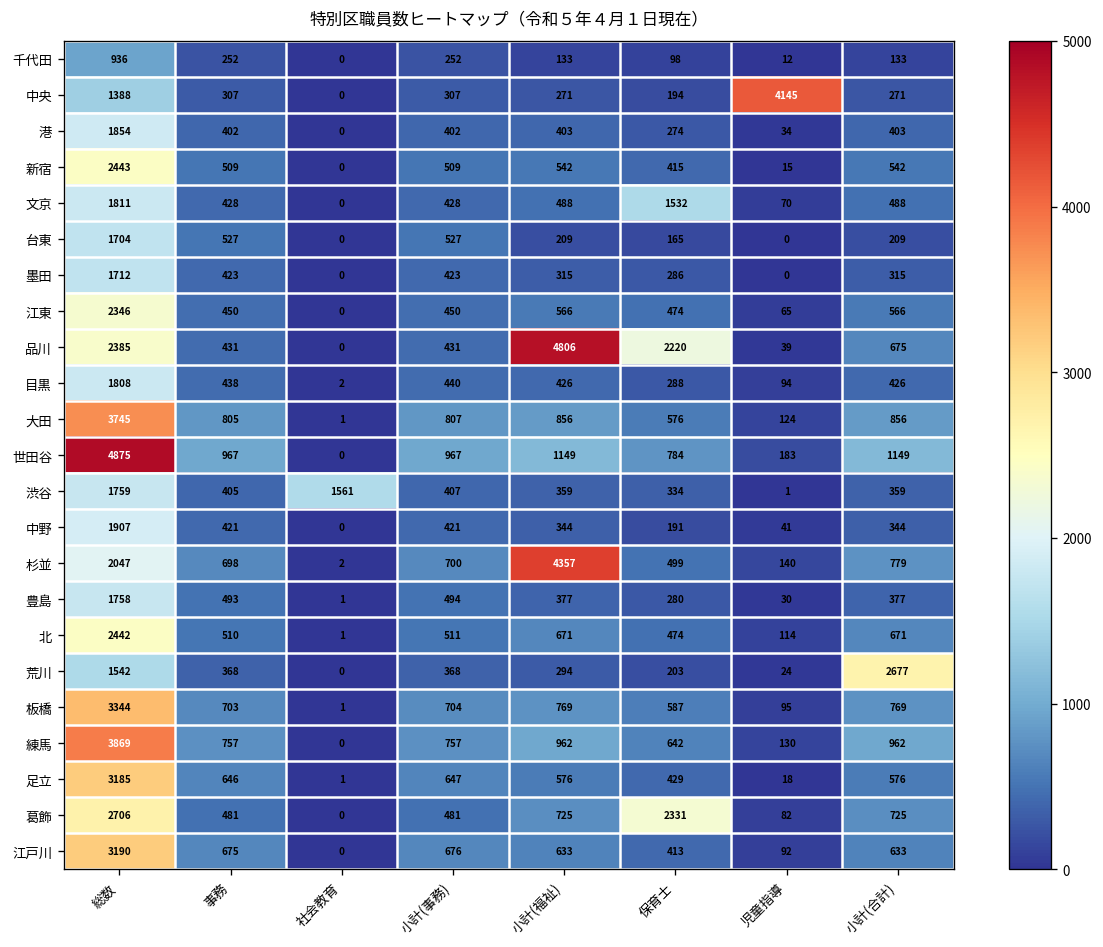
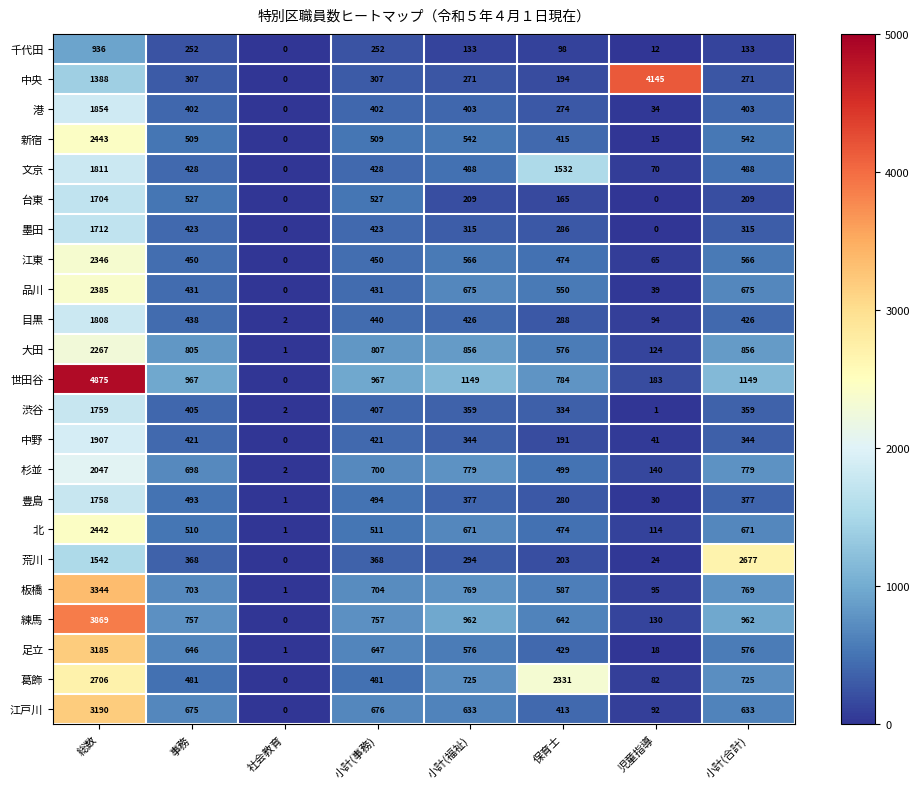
  {
    "千代田": {
      "総数": 936,
      "事務": 252,
      "社会教育": 0,
      "小計(事務)": 252,
      "小計(福祉)": 133,
      "保育士": 98,
      "児童指導": 12,
      "小計(合計)": 133
    },
    "中央": {
      "総数": 1388,
      "事務": 307,
      "社会教育": 0,
      "小計(事務)": 307,
      "小計(福祉)": 271,
      "保育士": 194,
      "児童指導": 4145,
      "小計(合計)": 271
    },
    "港": {
      "総数": 1854,
      "事務": 402,
      "社会教育": 0,
      "小計(事務)": 402,
      "小計(福祉)": 403,
      "保育士": 274,
      "児童指導": 34,
      "小計(合計)": 403
    },
    "新宿": {
      "総数": 2443,
      "事務": 509,
      "社会教育": 0,
      "小計(事務)": 509,
      "小計(福祉)": 542,
      "保育士": 415,
      "児童指導": 15,
      "小計(合計)": 542
    },
    "文京": {
      "総数": 1811,
      "事務": 428,
      "社会教育": 0,
      "小計(事務)": 428,
      "小計(福祉)": 488,
      "保育士": 1532,
      "児童指導": 70,
      "小計(合計)": 488
    },
    "台東": {
      "総数": 1704,
      "事務": 527,
      "社会教育": 0,
      "小計(事務)": 527,
      "小計(福祉)": 209,
      "保育士": 165,
      "児童指導": 0,
      "小計(合計)": 209
    },
    "墨田": {
      "総数": 1712,
      "事務": 423,
      "社会教育": 0,
      "小計(事務)": 423,
      "小計(福祉)": 315,
      "保育士": 286,
      "児童指導": 0,
      "小計(合計)": 315
    },
    "江東": {
      "総数": 2346,
      "事務": 450,
      "社会教育": 0,
      "小計(事務)": 450,
      "小計(福祉)": 566,
      "保育士": 474,
      "児童指導": 65,
      "小計(合計)": 566
    },
    "品川": {
      "総数": 2385,
      "事務": 431,
      "社会教育": 0,
      "小計(事務)": 431,
-     "小計(福祉)": 4806,
-     "保育士": 2220,
+     "小計(福祉)": 675,
+     "保育士": 550,
      "児童指導": 39,
      "小計(合計)": 675
    },
    "目黒": {
      "総数": 1808,
      "事務": 438,
      "社会教育": 2,
      "小計(事務)": 440,
      "小計(福祉)": 426,
      "保育士": 288,
      "児童指導": 94,
      "小計(合計)": 426
    },
    "大田": {
-     "総数": 3745,
+     "総数": 2267,
      "事務": 805,
      "社会教育": 1,
      "小計(事務)": 807,
      "小計(福祉)": 856,
      "保育士": 576,
      "児童指導": 124,
      "小計(合計)": 856
    },
    "世田谷": {
      "総数": 4875,
      "事務": 967,
      "社会教育": 0,
      "小計(事務)": 967,
      "小計(福祉)": 1149,
      "保育士": 784,
      "児童指導": 183,
      "小計(合計)": 1149
    },
    "渋谷": {
      "総数": 1759,
      "事務": 405,
-     "社会教育": 1561,
+     "社会教育": 2,
      "小計(事務)": 407,
      "小計(福祉)": 359,
      "保育士": 334,
      "児童指導": 1,
      "小計(合計)": 359
    },
    "中野": {
      "総数": 1907,
      "事務": 421,
      "社会教育": 0,
      "小計(事務)": 421,
      "小計(福祉)": 344,
      "保育士": 191,
      "児童指導": 41,
      "小計(合計)": 344
    },
    "杉並": {
      "総数": 2047,
      "事務": 698,
      "社会教育": 2,
      "小計(事務)": 700,
-     "小計(福祉)": 4357,
+     "小計(福祉)": 779,
      "保育士": 499,
      "児童指導": 140,
      "小計(合計)": 779
    },
    "豊島": {
      "総数": 1758,
      "事務": 493,
      "社会教育": 1,
      "小計(事務)": 494,
      "小計(福祉)": 377,
      "保育士": 280,
      "児童指導": 30,
      "小計(合計)": 377
    },
    "北": {
      "総数": 2442,
      "事務": 510,
      "社会教育": 1,
      "小計(事務)": 511,
      "小計(福祉)": 671,
      "保育士": 474,
      "児童指導": 114,
      "小計(合計)": 671
    },
    "荒川": {
      "総数": 1542,
      "事務": 368,
      "社会教育": 0,
      "小計(事務)": 368,
      "小計(福祉)": 294,
      "保育士": 203,
      "児童指導": 24,
      "小計(合計)": 2677
    },
    "板橋": {
      "総数": 3344,
      "事務": 703,
      "社会教育": 1,
      "小計(事務)": 704,
      "小計(福祉)": 769,
      "保育士": 587,
      "児童指導": 95,
      "小計(合計)": 769
    },
    "練馬": {
      "総数": 3869,
      "事務": 757,
      "社会教育": 0,
      "小計(事務)": 757,
      "小計(福祉)": 962,
      "保育士": 642,
      "児童指導": 130,
      "小計(合計)": 962
    },
    "足立": {
      "総数": 3185,
      "事務": 646,
      "社会教育": 1,
      "小計(事務)": 647,
      "小計(福祉)": 576,
      "保育士": 429,
      "児童指導": 18,
      "小計(合計)": 576
    },
    "葛飾": {
      "総数": 2706,
      "事務": 481,
      "社会教育": 0,
      "小計(事務)": 481,
      "小計(福祉)": 725,
      "保育士": 2331,
      "児童指導": 82,
      "小計(合計)": 725
    },
    "江戸川": {
      "総数": 3190,
      "事務": 675,
      "社会教育": 0,
      "小計(事務)": 676,
      "小計(福祉)": 633,
      "保育士": 413,
      "児童指導": 92,
      "小計(合計)": 633
    }
  }
